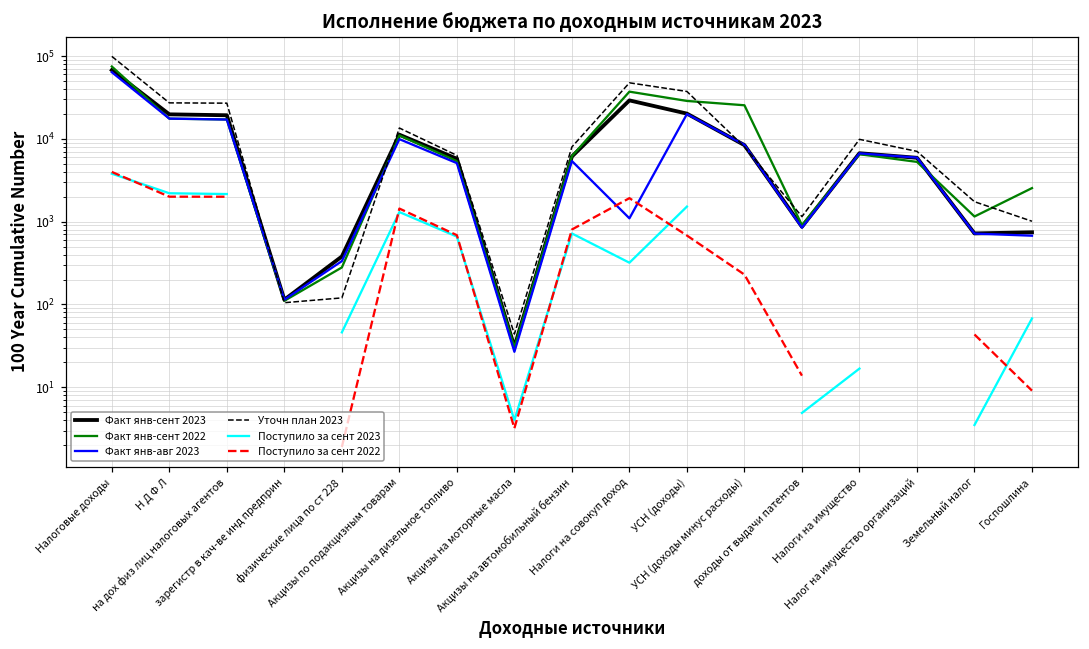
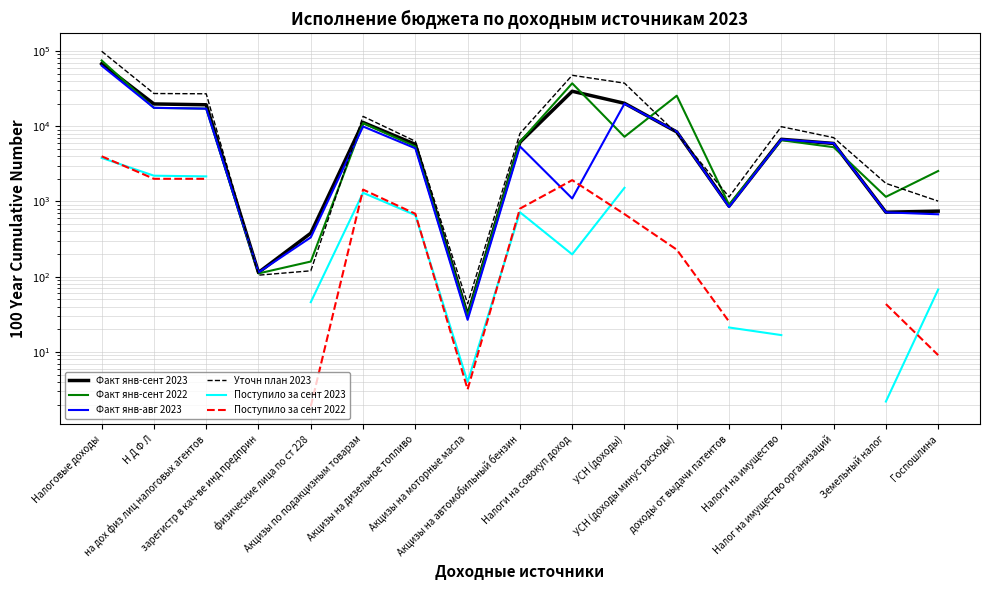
  {
    "Факт янв-сент 2022": {
      "Налоговые доходы": 70000,
-     "физические лица по ст 228": 280,
+     "физические лица по ст 228": 160,
      "Налоги на совокуп доход": 40000,
-     "УСН (доходы)": 29000,
+     "УСН (доходы)": 7000,
      "УСН (доходы минус расходы)": 25000,
      "Налог на имущество организаций": 5000,
      "Земельный налог": 1200,
      "Госпошлина": 2500
    },
    "Факт янв-авг 2023": {
      "физические лица по ст 228": 300,
      "Акцизы по подакцизным товарам": 10000,
      "Акцизы на моторные масла": 27,
      "Акцизы на автомобильный бензин": 5000,
      "Налоги на совокуп доход": 1100,
      "Госпошлина": 700
    },
    "Поступило за сент 2023": {
      "Н Д Ф Л": 2200,
      "физические лица по ст 228": 50,
      "Акцизы по подакцизным товарам": 1300,
      "Акцизы на моторные масла": 4,
      "Акцизы на автомобильный бензин": 700,
-     "Налоги на совокуп доход": 320,
+     "Налоги на совокуп доход": 200,
      "УСН (доходы)": 1500,
-     "доходы от выдачи патентов": 5,
+     "доходы от выдачи патентов": 21,
      "Налоги на имущество": 17,
-     "Земельный налог": 4,
+     "Земельный налог": 2.2,
      "Госпошлина": 70
    },
    "Поступило за сент 2022": {
      "Н Д Ф Л": 2000,
      "Акцизы по подакцизным товарам": 1400,
      "Акцизы на моторные масла": 3,
      "Акцизы на автомобильный бензин": 800,
      "Налоги на совокуп доход": 1900,
      "УСН (доходы)": 700,
      "УСН (доходы минус расходы)": 230,
-     "доходы от выдачи патентов": 14,
+     "доходы от выдачи патентов": 25,
      "Земельный налог": 40,
      "Госпошлина": 9
    }
  }
